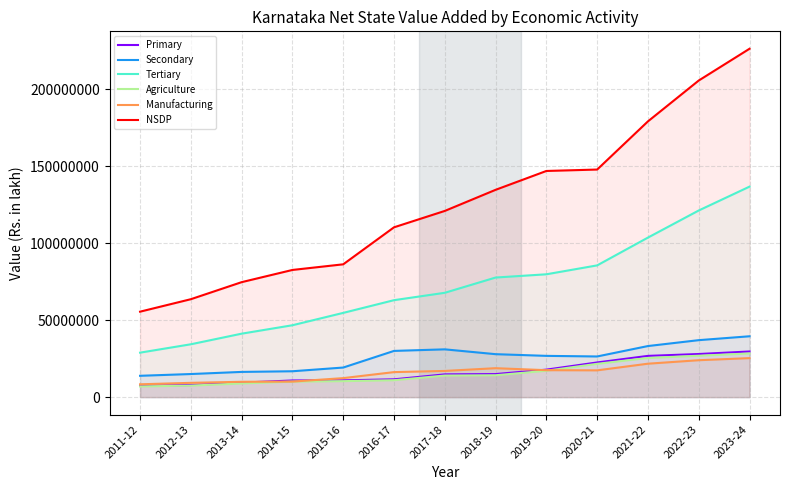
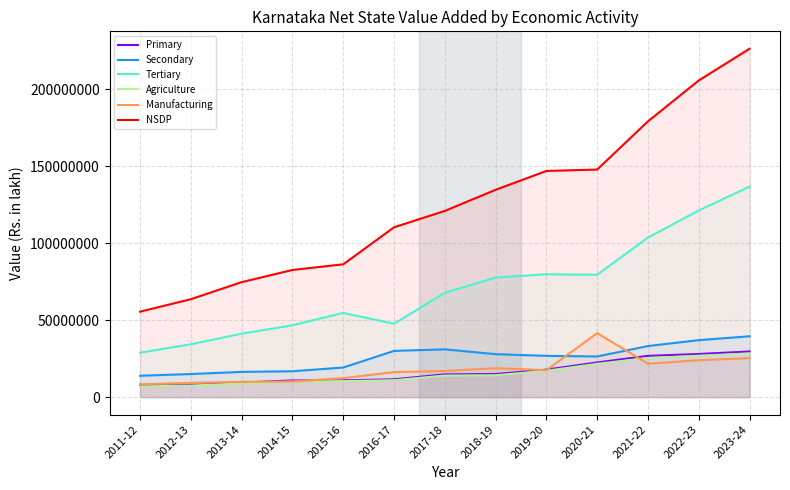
  {
    "Secondary": {
      "2011-12": 14000000,
      "2012-13": 15000000,
      "2013-14": 16000000,
      "2014-15": 17000000,
      "2015-16": 19000000,
      "2016-17": 30000000,
      "2017-18": 31000000,
      "2018-19": 28000000,
      "2019-20": 27000000,
      "2020-21": 26000000,
      "2021-22": 33000000,
      "2022-23": 37000000,
      "2023-24": 40000000
    },
    "Tertiary": {
      "2011-12": 29000000,
      "2012-13": 34000000,
      "2013-14": 41000000,
      "2014-15": 47000000,
      "2015-16": 55000000,
-     "2016-17": 63000000,
+     "2016-17": 48000000,
      "2017-18": 68000000,
      "2018-19": 78000000,
      "2019-20": 80000000,
-     "2020-21": 86000000,
+     "2020-21": 79000000,
      "2021-22": 104000000,
      "2022-23": 121000000,
      "2023-24": 137000000
    },
    "Manufacturing": {
      "2016-17": 16000000,
      "2017-18": 17000000,
      "2018-19": 19000000,
-     "2020-21": 17000000,
+     "2020-21": 42000000,
      "2021-22": 22000000,
      "2022-23": 24000000,
      "2023-24": 25000000
    },
    "NSDP": {
      "2011-12": 55000000,
      "2012-13": 64000000,
      "2013-14": 75000000,
      "2014-15": 83000000,
      "2015-16": 86000000,
      "2016-17": 110000000,
      "2017-18": 121000000,
      "2018-19": 135000000,
      "2019-20": 147000000,
      "2020-21": 148000000,
      "2021-22": 179000000,
      "2022-23": 206000000,
      "2023-24": 226000000
    }
  }
